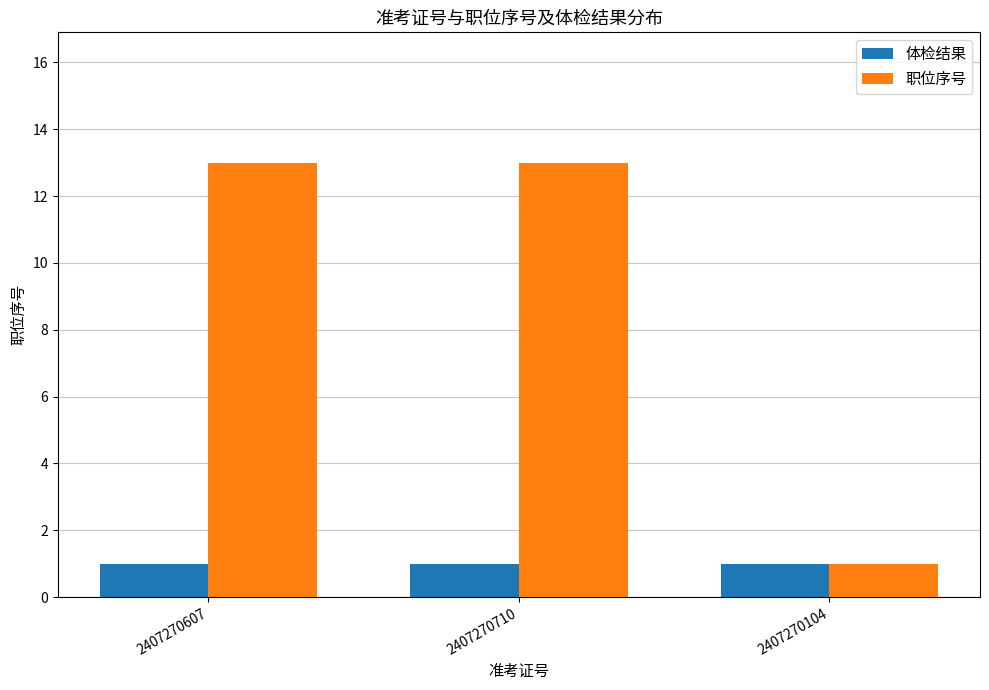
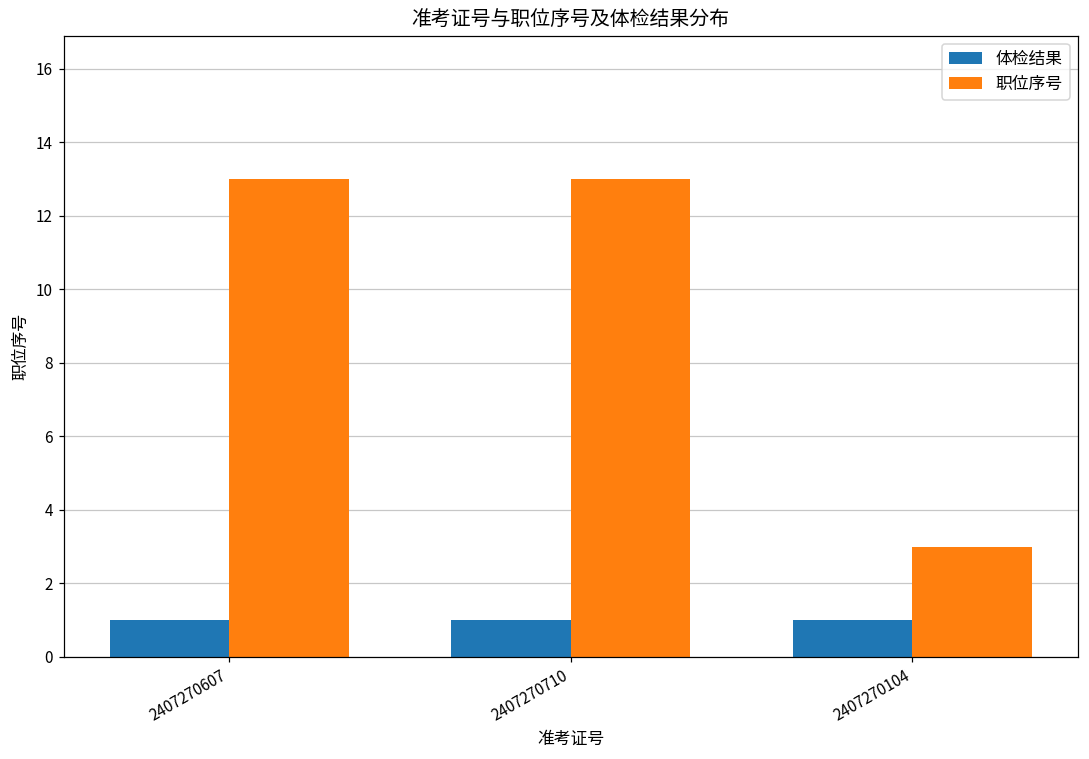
  {
    "体检结果": {
      "2407270607": 1,
      "2407270710": 1,
      "2407270104": 1
    },
    "职位序号": {
      "2407270607": 13,
      "2407270710": 13,
-     "2407270104": 1
+     "2407270104": 3
    }
  }
